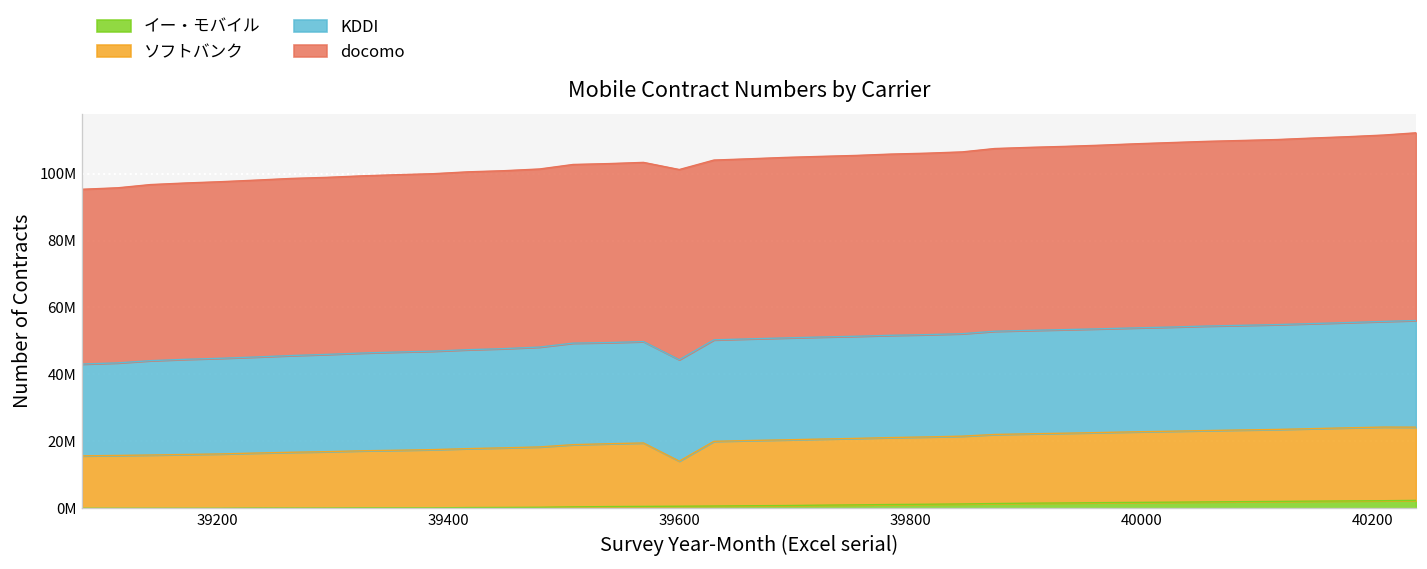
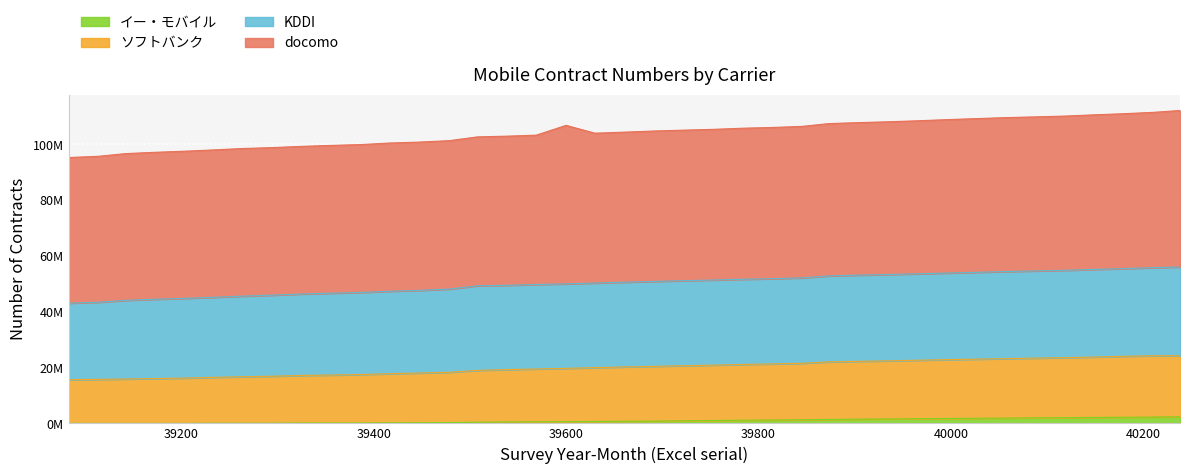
  {
    "イー・モバイル": {
      "39600": 1000000
    },
    "ソフトバンク": {
-     "39600": 13000000
+     "39600": 19000000
    },
    "KDDI": {
      "39600": 30000000
    },
    "docomo": {
      "39600": 57000000
    }
  }
